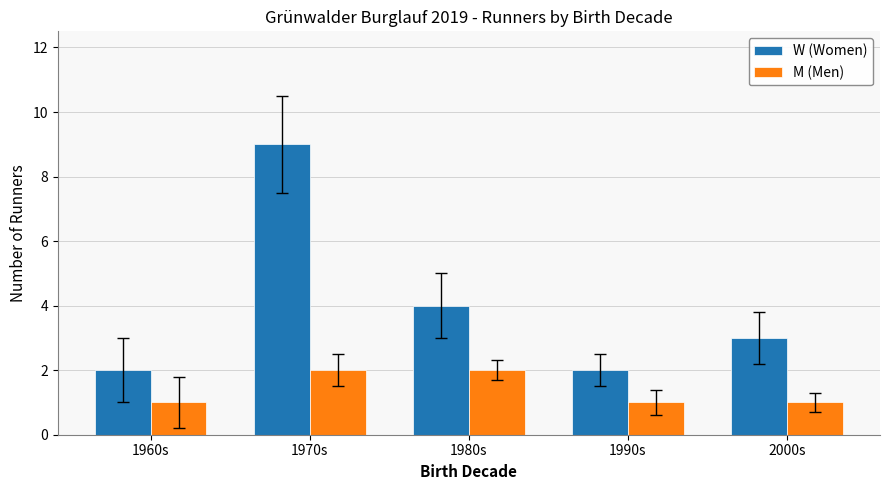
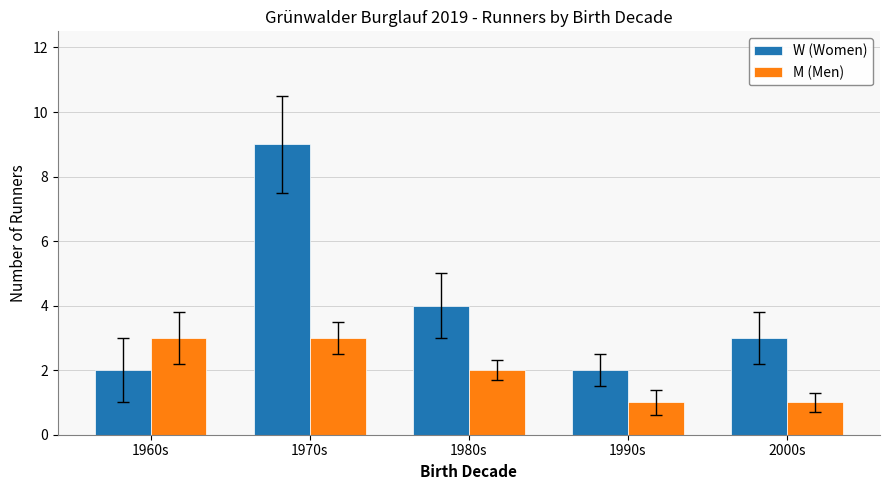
  {
    "M (Men)": {
-     "1960s": 1,
-     "1970s": 2,
+     "1960s": 3,
+     "1970s": 3,
      "1980s": 2,
      "1990s": 1,
      "2000s": 1
    }
  }
